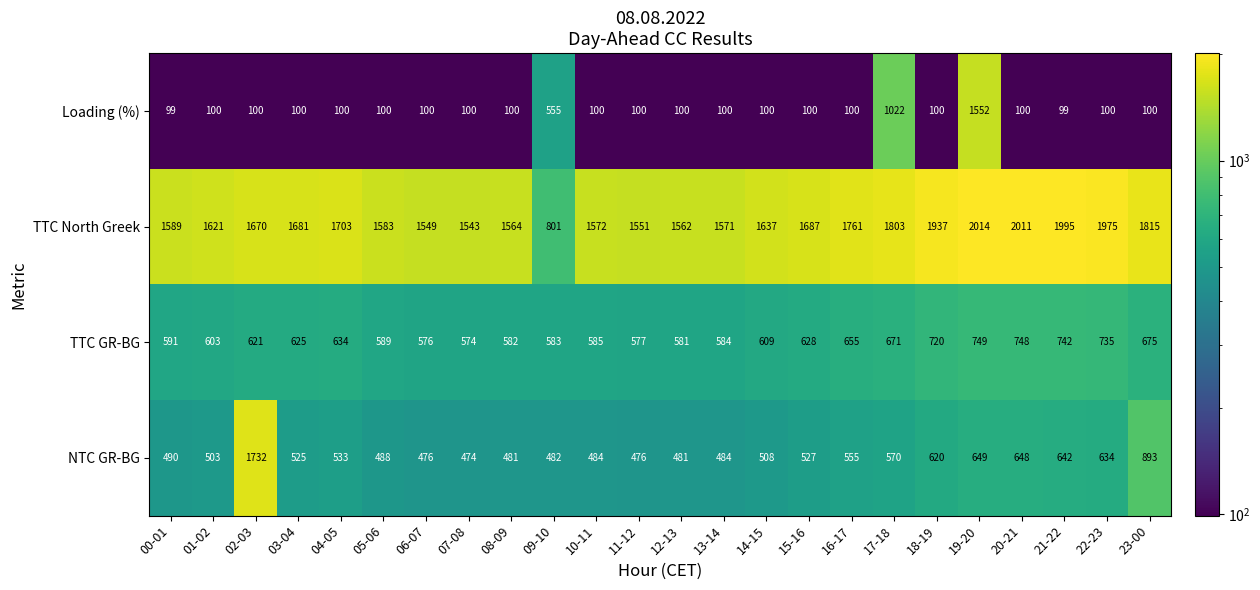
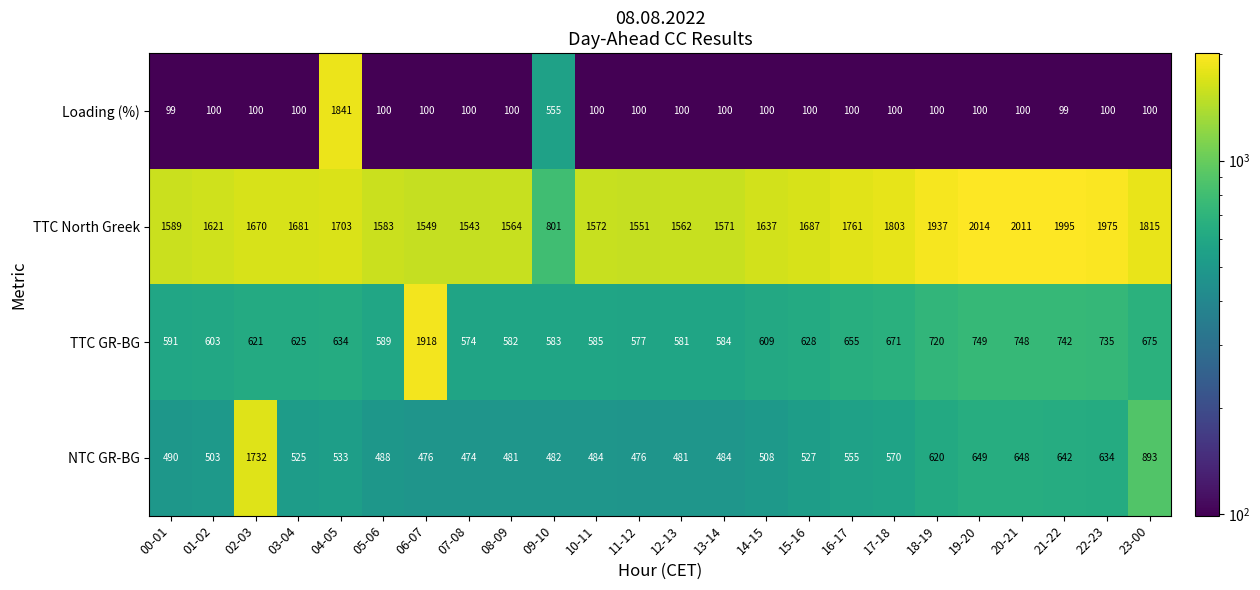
  {
    "Loading (%)": {
      "00-01": 99,
      "01-02": 100,
      "02-03": 100,
      "03-04": 100,
-     "04-05": 100,
+     "04-05": 1841,
      "05-06": 100,
      "06-07": 100,
      "07-08": 100,
      "08-09": 100,
      "09-10": 555,
      "10-11": 100,
      "11-12": 100,
      "12-13": 100,
      "13-14": 100,
      "14-15": 100,
      "15-16": 100,
      "16-17": 100,
-     "17-18": 1022,
+     "17-18": 100,
      "18-19": 100,
-     "19-20": 1552,
+     "19-20": 100,
      "20-21": 100,
      "21-22": 99,
      "22-23": 100,
      "23-00": 100
    },
    "TTC North Greek": {
      "00-01": 1589,
      "01-02": 1621,
      "02-03": 1670,
      "03-04": 1681,
      "04-05": 1703,
      "05-06": 1583,
      "06-07": 1549,
      "07-08": 1543,
      "08-09": 1564,
      "09-10": 801,
      "10-11": 1572,
      "11-12": 1551,
      "12-13": 1562,
      "13-14": 1571,
      "14-15": 1637,
      "15-16": 1687,
      "16-17": 1761,
      "17-18": 1803,
      "18-19": 1937,
      "19-20": 2014,
      "20-21": 2011,
      "21-22": 1995,
      "22-23": 1975,
      "23-00": 1815
    },
    "TTC GR-BG": {
      "00-01": 591,
      "01-02": 603,
      "02-03": 621,
      "03-04": 625,
      "04-05": 634,
      "05-06": 589,
-     "06-07": 576,
+     "06-07": 1918,
      "07-08": 574,
      "08-09": 582,
      "09-10": 583,
      "10-11": 585,
      "11-12": 577,
      "12-13": 581,
      "13-14": 584,
      "14-15": 609,
      "15-16": 628,
      "16-17": 655,
      "17-18": 671,
      "18-19": 720,
      "19-20": 749,
      "20-21": 748,
      "21-22": 742,
      "22-23": 735,
      "23-00": 675
    },
    "NTC GR-BG": {
      "00-01": 490,
      "01-02": 503,
      "02-03": 1732,
      "03-04": 525,
      "04-05": 533,
      "05-06": 488,
      "06-07": 476,
      "07-08": 474,
      "08-09": 481,
      "09-10": 482,
      "10-11": 484,
      "11-12": 476,
      "12-13": 481,
      "13-14": 484,
      "14-15": 508,
      "15-16": 527,
      "16-17": 555,
      "17-18": 570,
      "18-19": 620,
      "19-20": 649,
      "20-21": 648,
      "21-22": 642,
      "22-23": 634,
      "23-00": 893
    }
  }
